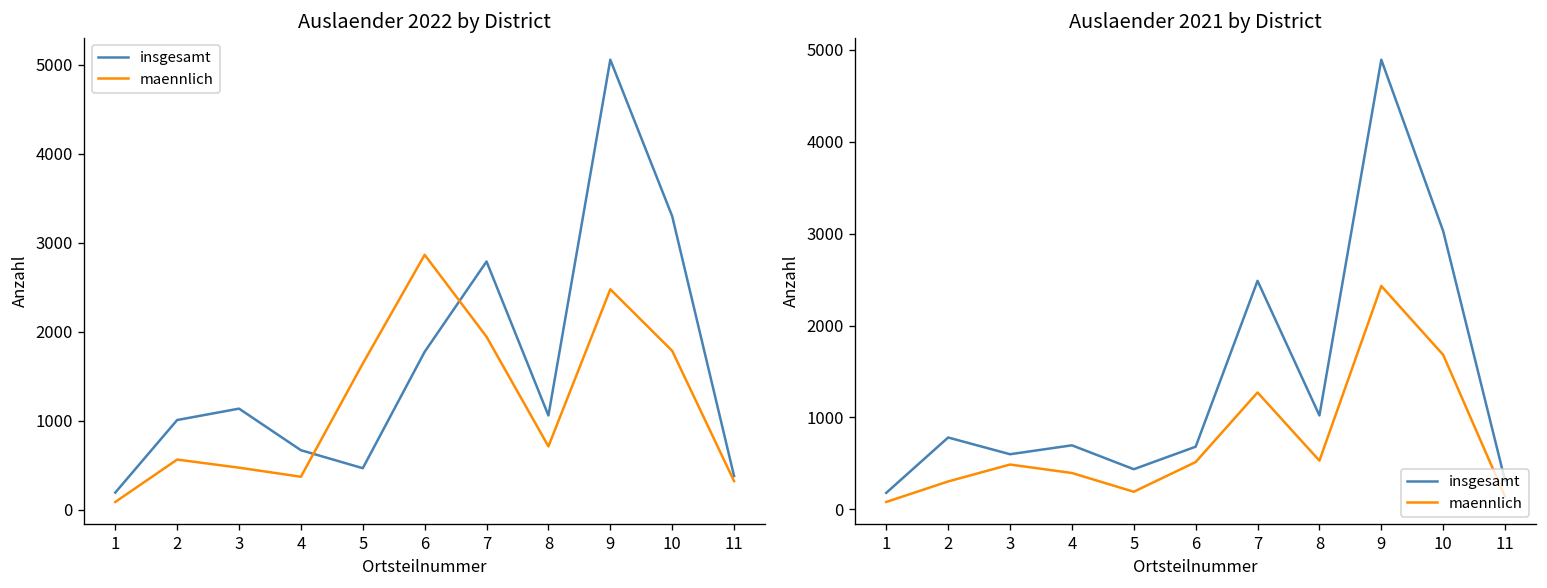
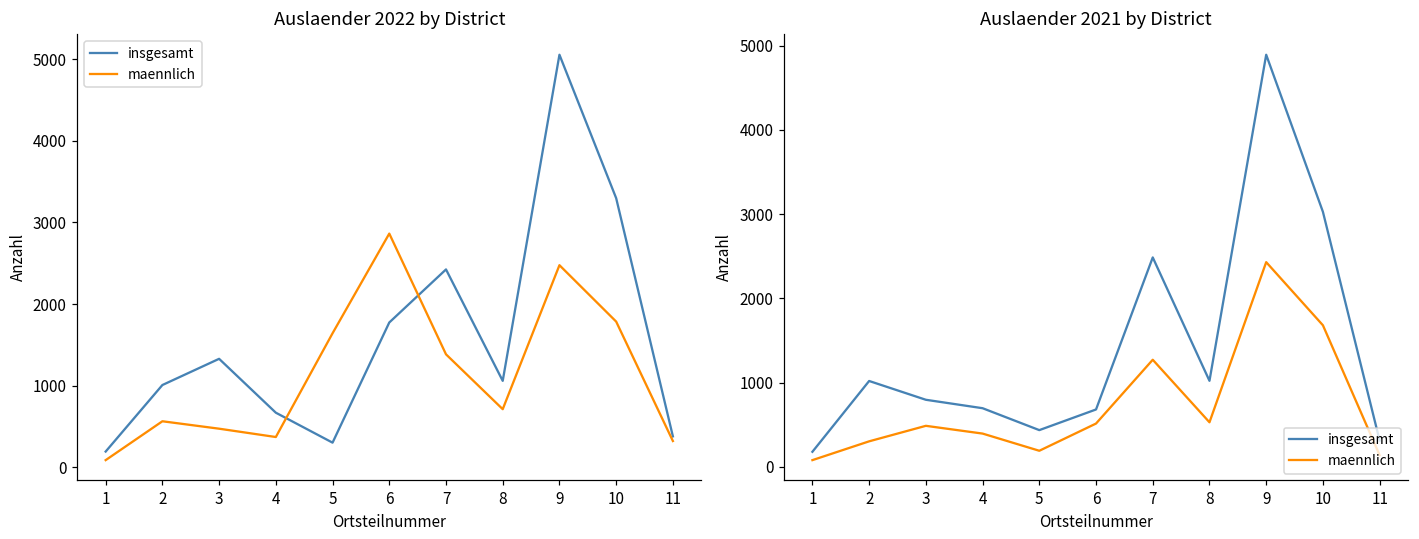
  {
    "Auslaender 2022 by District": {
      "insgesamt": {
        "1": 200,
        "2": 1000,
-       "3": 1100,
+       "3": 1300,
        "4": 700,
-       "5": 500,
+       "5": 300,
        "6": 1800,
-       "7": 2800,
+       "7": 2400,
        "8": 1100,
        "9": 5100,
        "10": 3300,
        "11": 400
      },
      "maennlich": {
        "1": 100,
        "2": 600,
        "3": 500,
        "4": 400,
        "5": 1600,
        "6": 2900,
-       "7": 1900,
+       "7": 1400,
        "8": 700,
        "9": 2500,
        "10": 1800,
        "11": 300
      }
    },
    "Auslaender 2021 by District": {
      "insgesamt": {
        "1": 200,
-       "2": 800,
-       "3": 600,
+       "2": 1000,
+       "3": 800,
        "4": 700,
        "5": 400,
        "6": 700,
        "7": 2500,
        "8": 1000,
        "9": 4900,
        "10": 3000
      },
      "maennlich": {
        "1": 100,
        "2": 300,
        "3": 500,
        "4": 400,
        "5": 200,
        "6": 500,
        "7": 1300,
        "8": 500,
        "9": 2400,
        "10": 1700
      }
    }
  }
